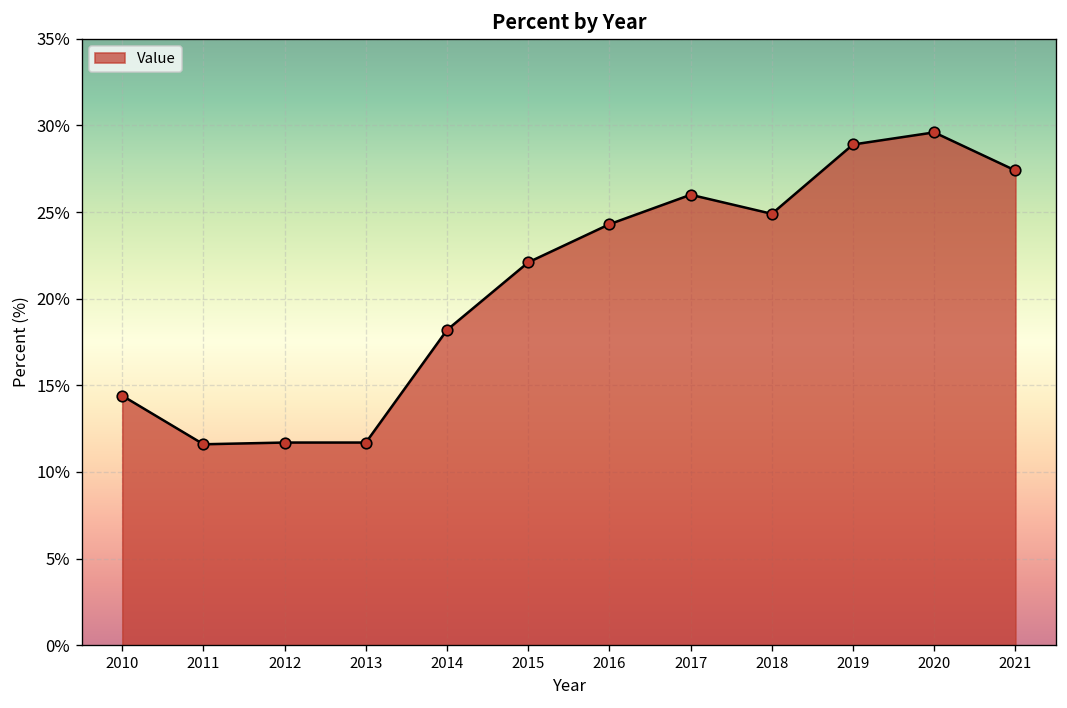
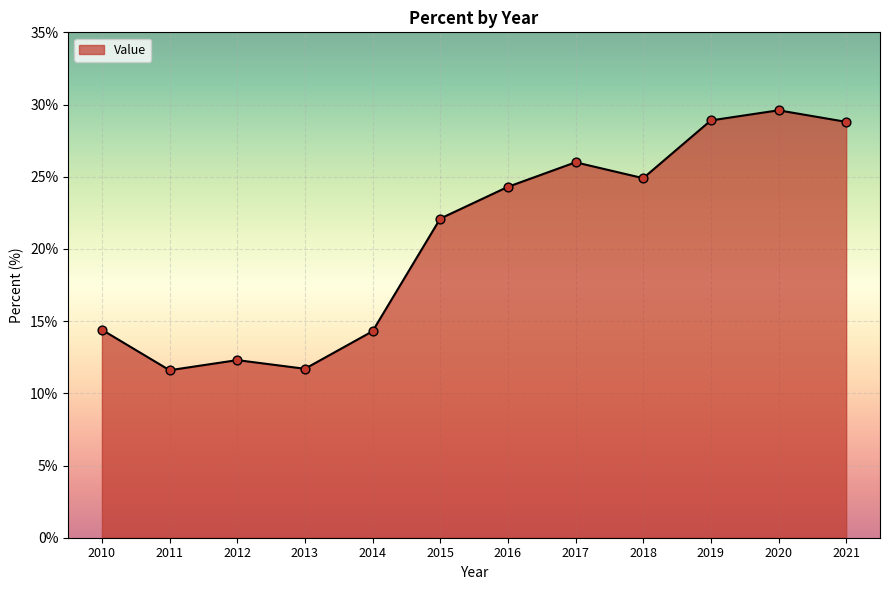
  {
    "2010": "14.4%",
    "2011": "11.6%",
-   "2012": "11.7%",
+   "2012": "12.3%",
    "2013": "11.7%",
-   "2014": "18.2%",
+   "2014": "14.3%",
    "2015": "22.1%",
    "2016": "24.3%",
    "2017": "26.0%",
    "2018": "24.9%",
    "2019": "28.9%",
    "2020": "29.6%",
-   "2021": "27.4%"
+   "2021": "28.8%"
  }
